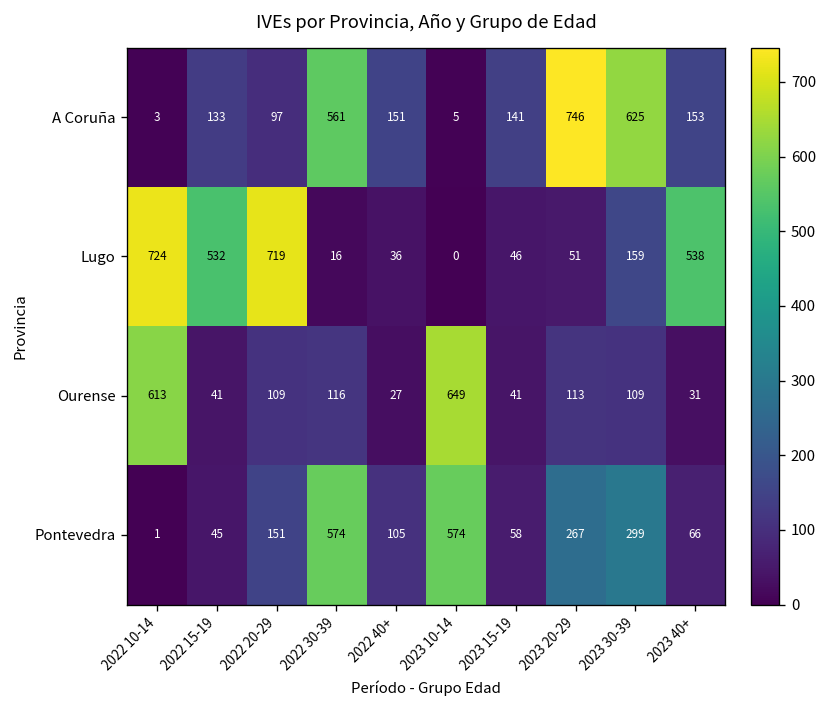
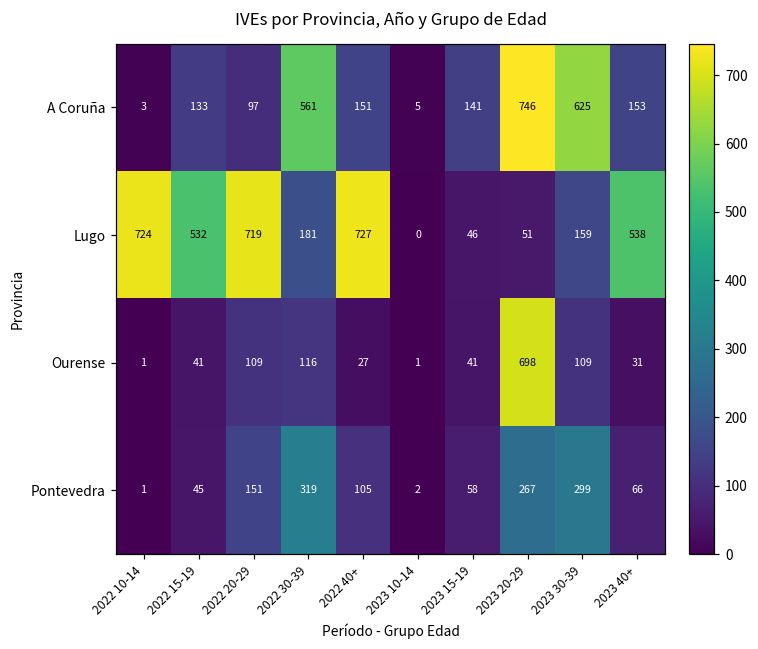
  {
    "A Coruña": {
      "2022 10-14": 3,
      "2022 15-19": 133,
      "2022 20-29": 97,
      "2022 30-39": 561,
      "2022 40+": 151,
      "2023 10-14": 5,
      "2023 15-19": 141,
      "2023 20-29": 746,
      "2023 30-39": 625,
      "2023 40+": 153
    },
    "Lugo": {
      "2022 10-14": 724,
      "2022 15-19": 532,
      "2022 20-29": 719,
-     "2022 30-39": 16,
-     "2022 40+": 36,
+     "2022 30-39": 181,
+     "2022 40+": 727,
      "2023 10-14": 0,
      "2023 15-19": 46,
      "2023 20-29": 51,
      "2023 30-39": 159,
      "2023 40+": 538
    },
    "Ourense": {
-     "2022 10-14": 613,
+     "2022 10-14": 1,
      "2022 15-19": 41,
      "2022 20-29": 109,
      "2022 30-39": 116,
      "2022 40+": 27,
-     "2023 10-14": 649,
+     "2023 10-14": 1,
      "2023 15-19": 41,
-     "2023 20-29": 113,
+     "2023 20-29": 698,
      "2023 30-39": 109,
      "2023 40+": 31
    },
    "Pontevedra": {
      "2022 10-14": 1,
      "2022 15-19": 45,
      "2022 20-29": 151,
-     "2022 30-39": 574,
+     "2022 30-39": 319,
      "2022 40+": 105,
-     "2023 10-14": 574,
+     "2023 10-14": 2,
      "2023 15-19": 58,
      "2023 20-29": 267,
      "2023 30-39": 299,
      "2023 40+": 66
    }
  }
